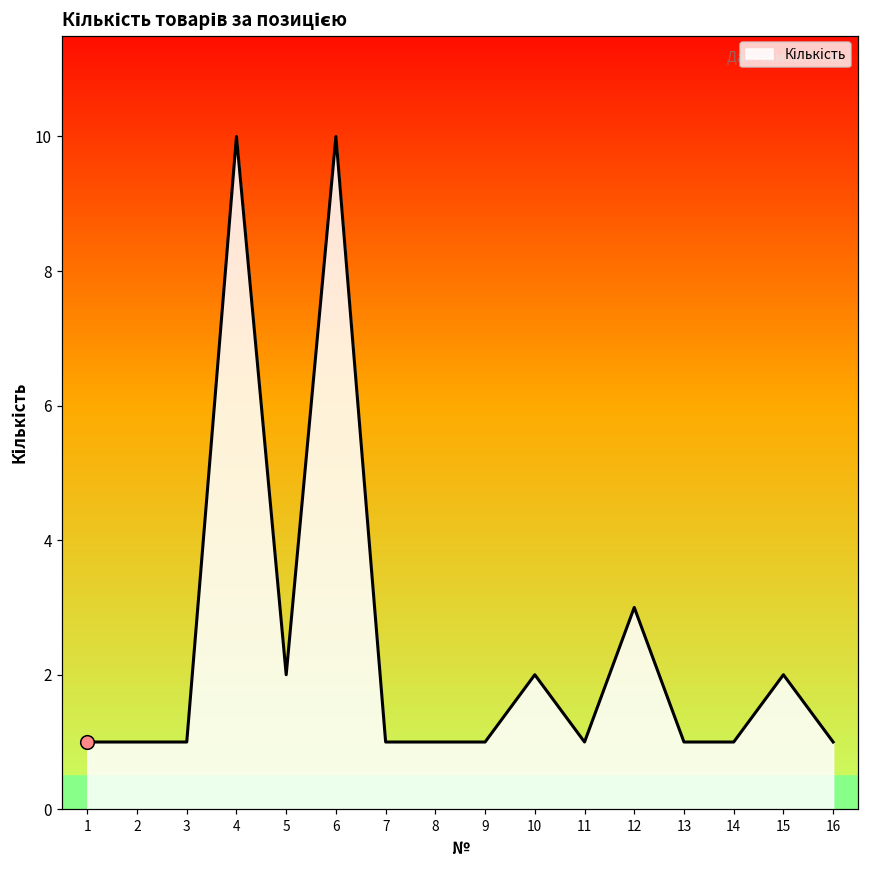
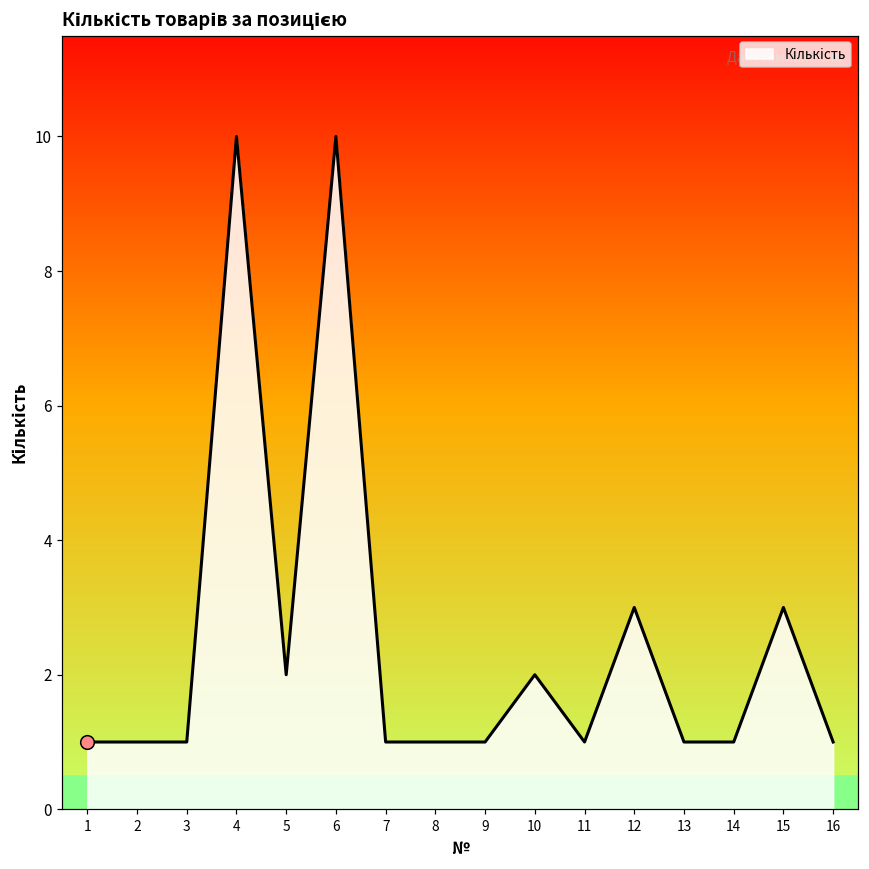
  {
    "Кількість": {
      "2": 1,
      "3": 1,
      "4": 10,
      "5": 2,
      "6": 10,
      "7": 1,
      "8": 1,
      "9": 1,
      "10": 2,
      "11": 1,
      "12": 3,
      "13": 1,
      "14": 1,
-     "15": 2,
+     "15": 3,
      "16": 1
    }
  }
